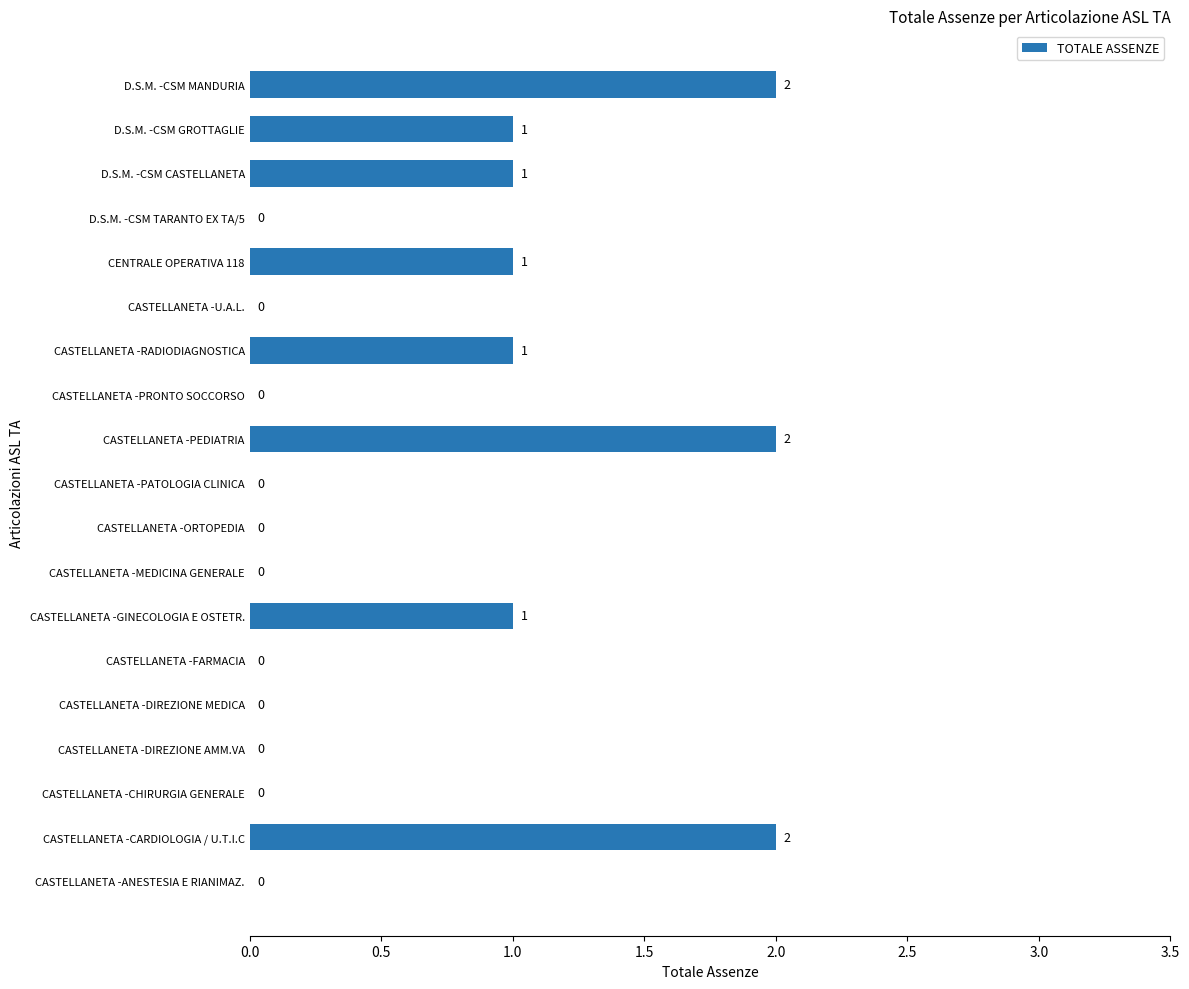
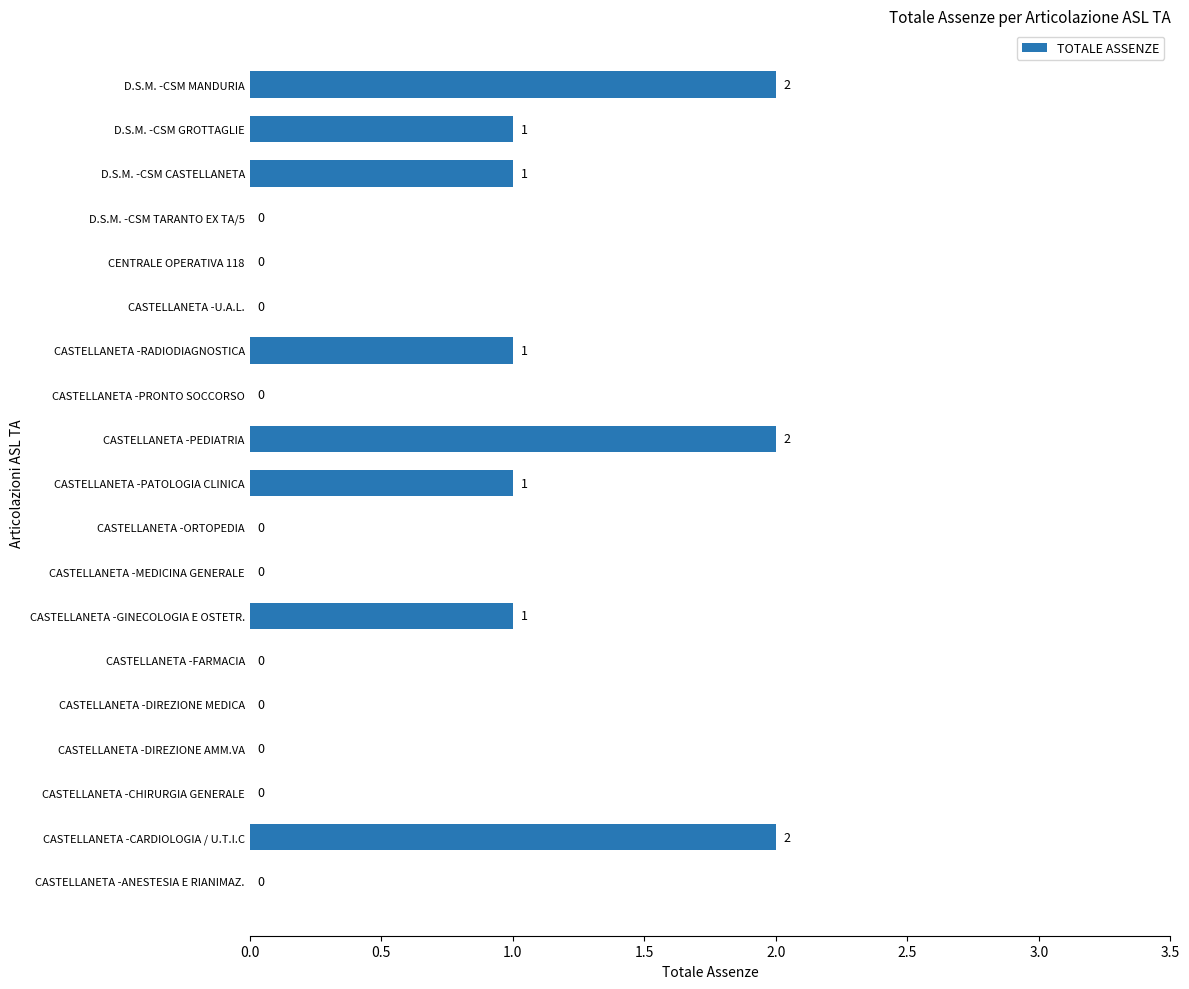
  {
    "D.S.M. -CSM MANDURIA": 2,
    "D.S.M. -CSM GROTTAGLIE": 1,
    "D.S.M. -CSM CASTELLANETA": 1,
    "D.S.M. -CSM TARANTO EX TA/5": 0,
-   "CENTRALE OPERATIVA 118": 1,
+   "CENTRALE OPERATIVA 118": 0,
    "CASTELLANETA -U.A.L.": 0,
    "CASTELLANETA -RADIODIAGNOSTICA": 1,
    "CASTELLANETA -PRONTO SOCCORSO": 0,
    "CASTELLANETA -PEDIATRIA": 2,
-   "CASTELLANETA -PATOLOGIA CLINICA": 0,
+   "CASTELLANETA -PATOLOGIA CLINICA": 1,
    "CASTELLANETA -ORTOPEDIA": 0,
    "CASTELLANETA -MEDICINA GENERALE": 0,
    "CASTELLANETA -GINECOLOGIA E OSTETR.": 1,
    "CASTELLANETA -FARMACIA": 0,
    "CASTELLANETA -DIREZIONE MEDICA": 0,
    "CASTELLANETA -DIREZIONE AMM.VA": 0,
    "CASTELLANETA -CHIRURGIA GENERALE": 0,
    "CASTELLANETA -CARDIOLOGIA / U.T.I.C": 2,
    "CASTELLANETA -ANESTESIA E RIANIMAZ.": 0
  }
